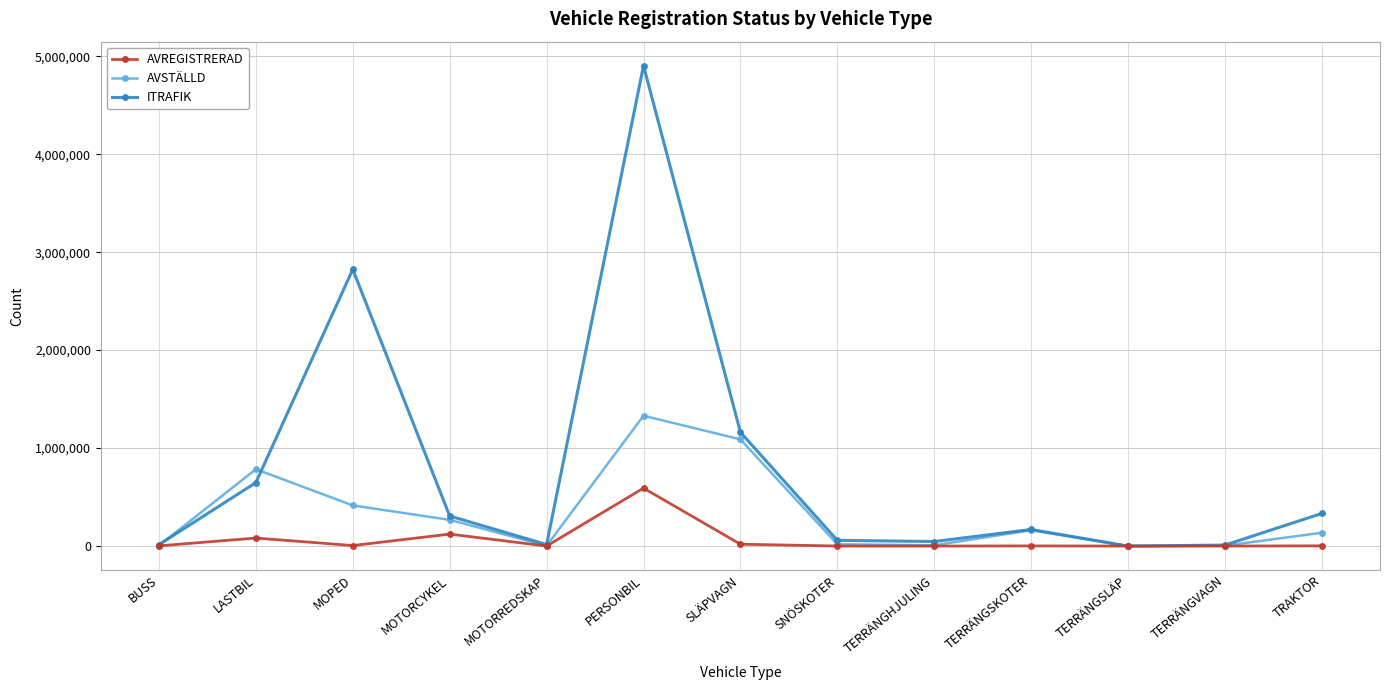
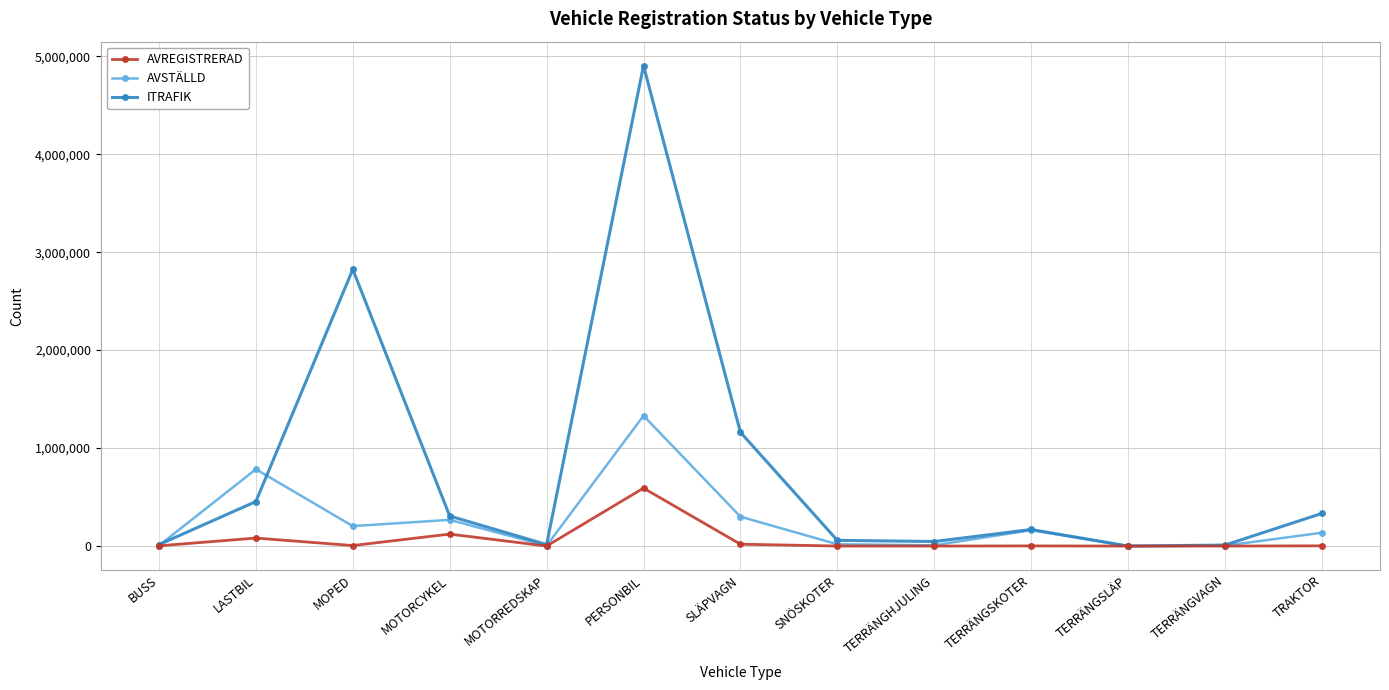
  {
    "AVREGISTRERAD": {
      "LASTBIL": "100,000",
      "MOPED": "0",
      "MOTORCYKEL": "100,000",
      "PERSONBIL": "600,000",
      "SLÄPVAGN": "0",
      "TERRÄNGSKOTER": "0",
      "TRAKTOR": "0"
    },
    "AVSTÄLLD": {
      "LASTBIL": "800,000",
-     "MOPED": "400,000",
+     "MOPED": "200,000",
      "MOTORCYKEL": "300,000",
      "PERSONBIL": "1,300,000",
-     "SLÄPVAGN": "1,100,000",
+     "SLÄPVAGN": "300,000",
      "TRAKTOR": "100,000"
    },
    "ITRAFIK": {
-     "LASTBIL": "600,000",
+     "LASTBIL": "500,000",
      "MOPED": "2,800,000",
      "MOTORCYKEL": "300,000",
      "PERSONBIL": "4,900,000",
      "SLÄPVAGN": "1,200,000",
      "SNÖSKOTER": "100,000",
      "TERRÄNGHJULING": "0",
      "TRAKTOR": "300,000"
    }
  }
